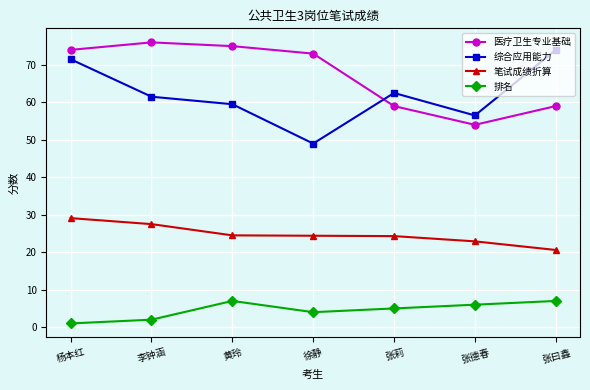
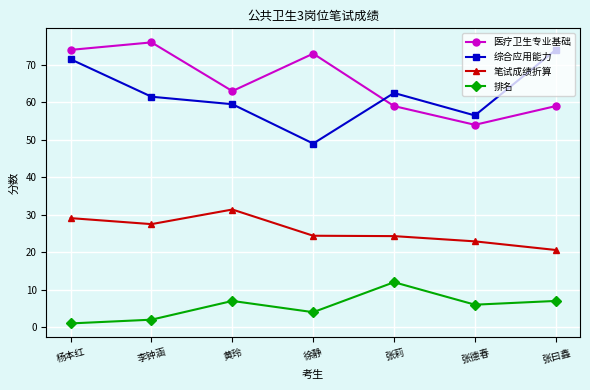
  {
    "医疗卫生专业基础": {
      "杨本红": 74,
      "李钟涵": 76,
-     "黄玲": 75,
+     "黄玲": 63,
      "徐静": 73,
      "张莉": 59,
      "张德春": 54,
      "张曰鑫": 59
    },
    "综合应用能力": {
      "杨本红": 72,
      "李钟涵": 62,
      "黄玲": 60,
      "徐静": 49,
      "张莉": 63,
      "张德春": 57
    },
    "笔试成绩折算": {
      "杨本红": 29,
      "李钟涵": 28,
-     "黄玲": 25,
+     "黄玲": 31,
      "徐静": 24,
      "张莉": 24,
      "张德春": 23,
      "张曰鑫": 21
    },
    "排名": {
      "杨本红": 1,
      "李钟涵": 2,
      "黄玲": 7,
      "徐静": 4,
-     "张莉": 5,
+     "张莉": 12,
      "张德春": 6,
      "张曰鑫": 7
    }
  }
